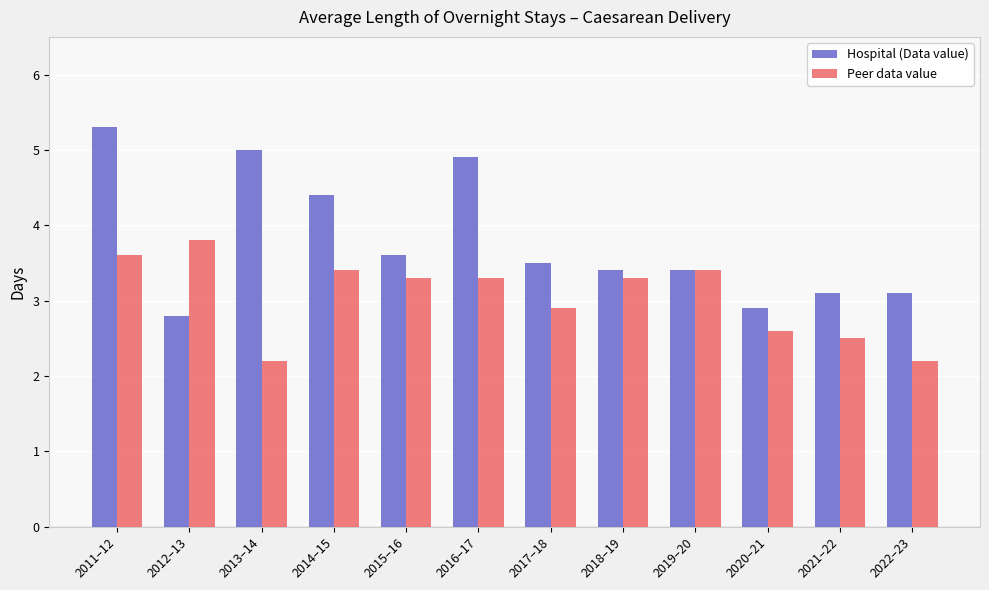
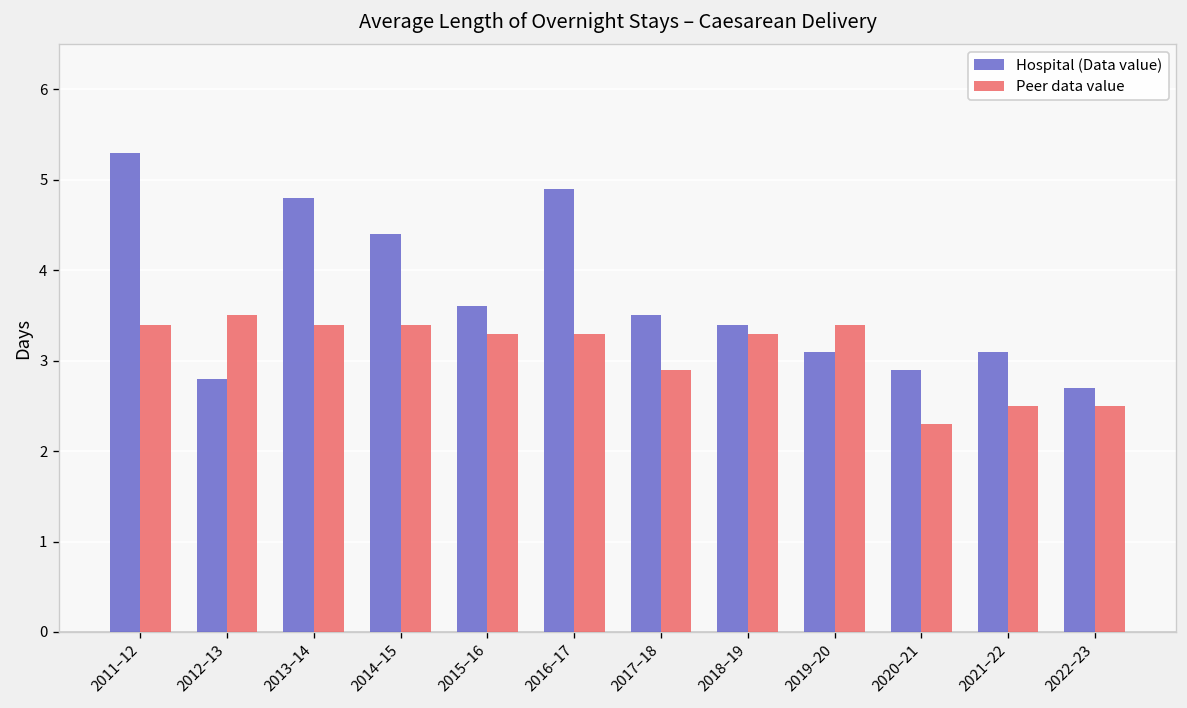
  {
    "Hospital (Data value)": {
      "2011–12": 5.3,
      "2012–13": 2.8,
-     "2013–14": 5.0,
+     "2013–14": 4.8,
      "2014–15": 4.4,
      "2015–16": 3.6,
      "2016–17": 4.9,
      "2017–18": 3.5,
      "2018–19": 3.4,
-     "2019–20": 3.4,
+     "2019–20": 3.1,
      "2020–21": 2.9,
      "2021–22": 3.1,
-     "2022–23": 3.1
+     "2022–23": 2.7
    },
    "Peer data value": {
-     "2011–12": 3.6,
-     "2012–13": 3.8,
-     "2013–14": 2.2,
+     "2011–12": 3.4,
+     "2012–13": 3.5,
+     "2013–14": 3.4,
      "2014–15": 3.4,
      "2015–16": 3.3,
      "2016–17": 3.3,
      "2017–18": 2.9,
      "2018–19": 3.3,
      "2019–20": 3.4,
-     "2020–21": 2.6,
+     "2020–21": 2.3,
      "2021–22": 2.5,
-     "2022–23": 2.2
+     "2022–23": 2.5
    }
  }
